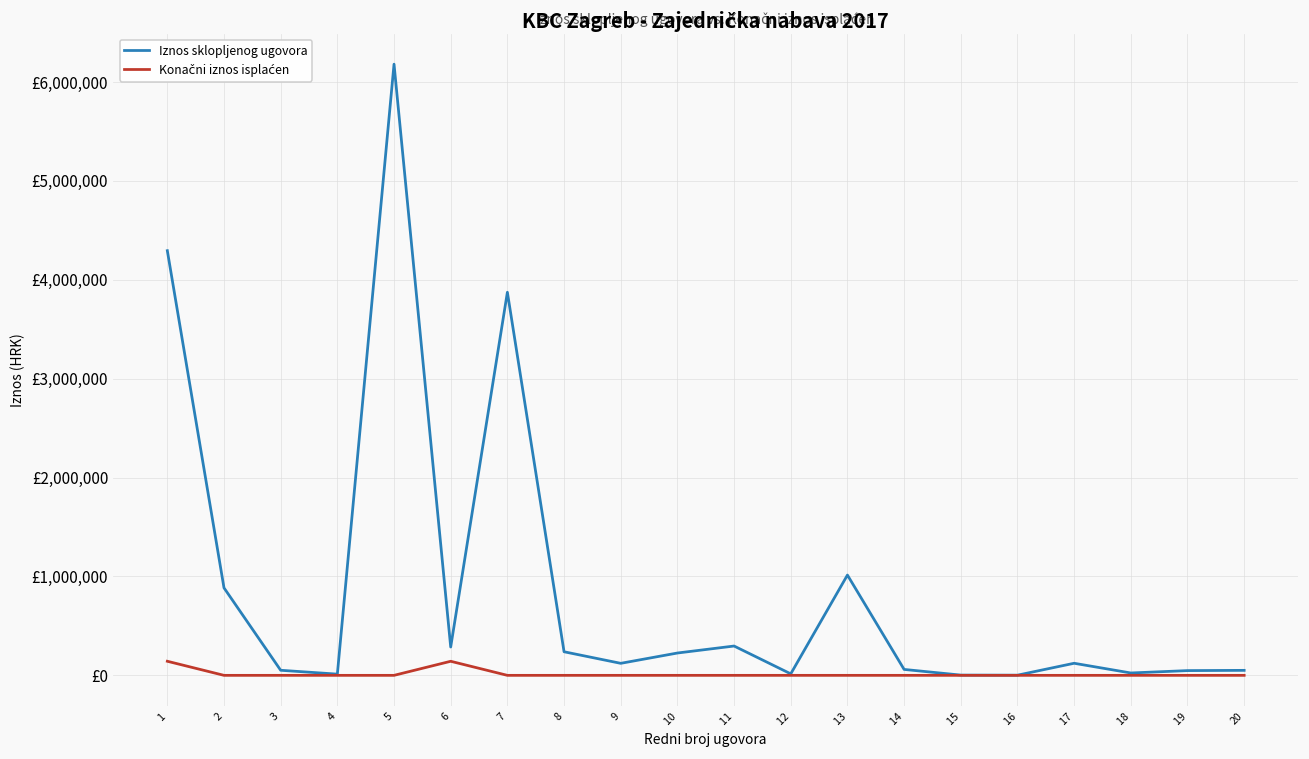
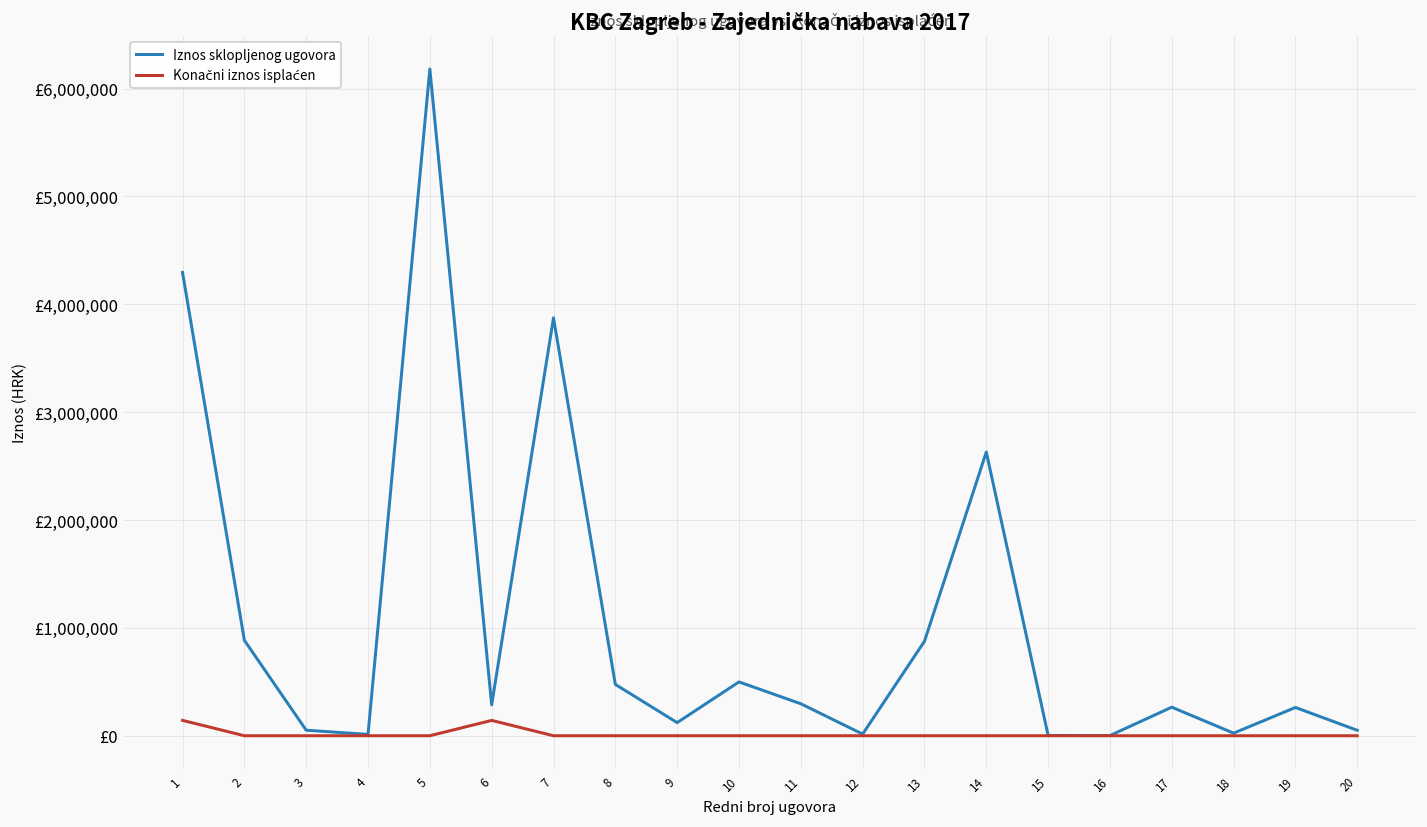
  {
    "Iznos sklopljenog ugovora": {
      "1": "£4,300,000",
      "2": "£900,000",
      "3": "£100,000",
      "5": "£6,200,000",
      "6": "£300,000",
      "7": "£3,900,000",
-     "8": "£200,000",
+     "8": "£500,000",
      "9": "£100,000",
-     "10": "£200,000",
+     "10": "£500,000",
      "11": "£300,000",
-     "13": "£1,000,000",
-     "14": "£100,000",
-     "17": "£100,000",
-     "19": "£0",
+     "13": "£900,000",
+     "14": "£2,600,000",
+     "17": "£300,000",
+     "19": "£300,000",
      "20": "£100,000"
    },
    "Konačni iznos isplaćen": {
      "1": "£100,000",
      "2": "£0",
      "3": "£0",
      "5": "£0",
      "6": "£100,000",
      "7": "£0",
      "8": "£0",
      "9": "£0",
      "10": "£0",
      "11": "£0",
      "13": "£0",
      "14": "£0",
      "17": "£0",
      "19": "£0",
      "20": "£0"
    }
  }
